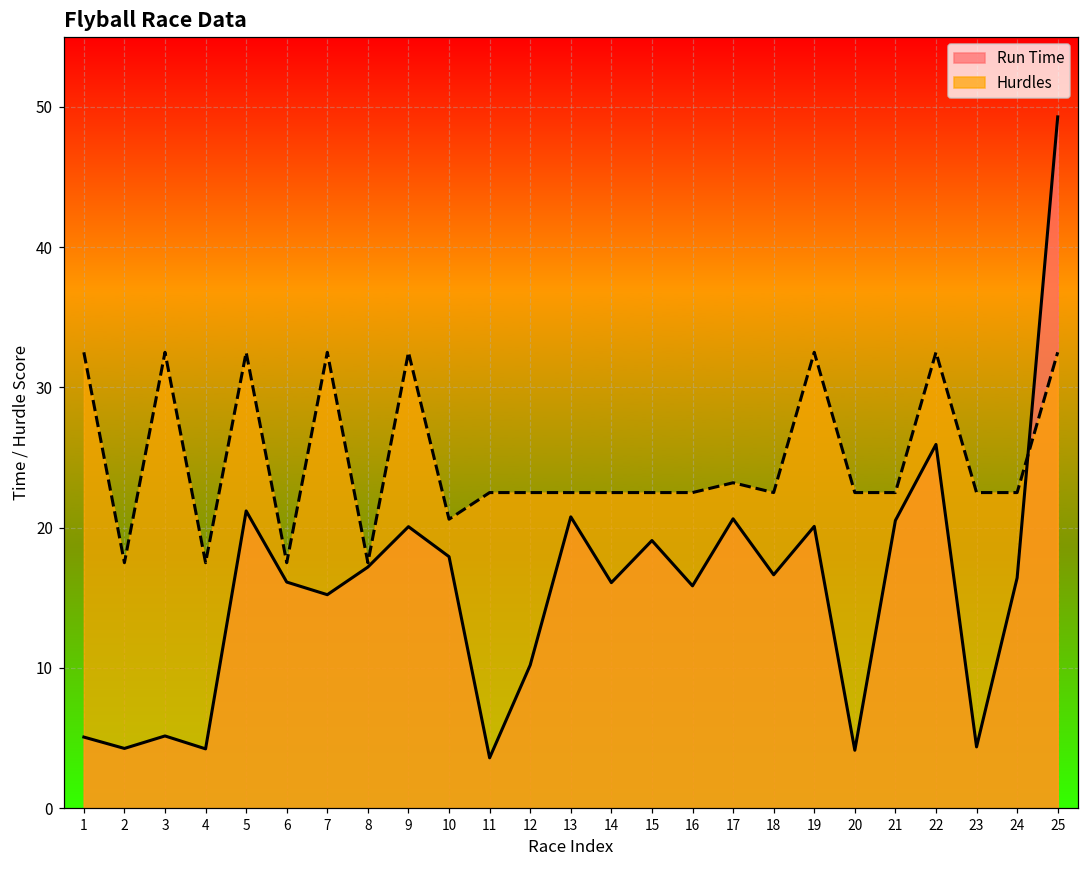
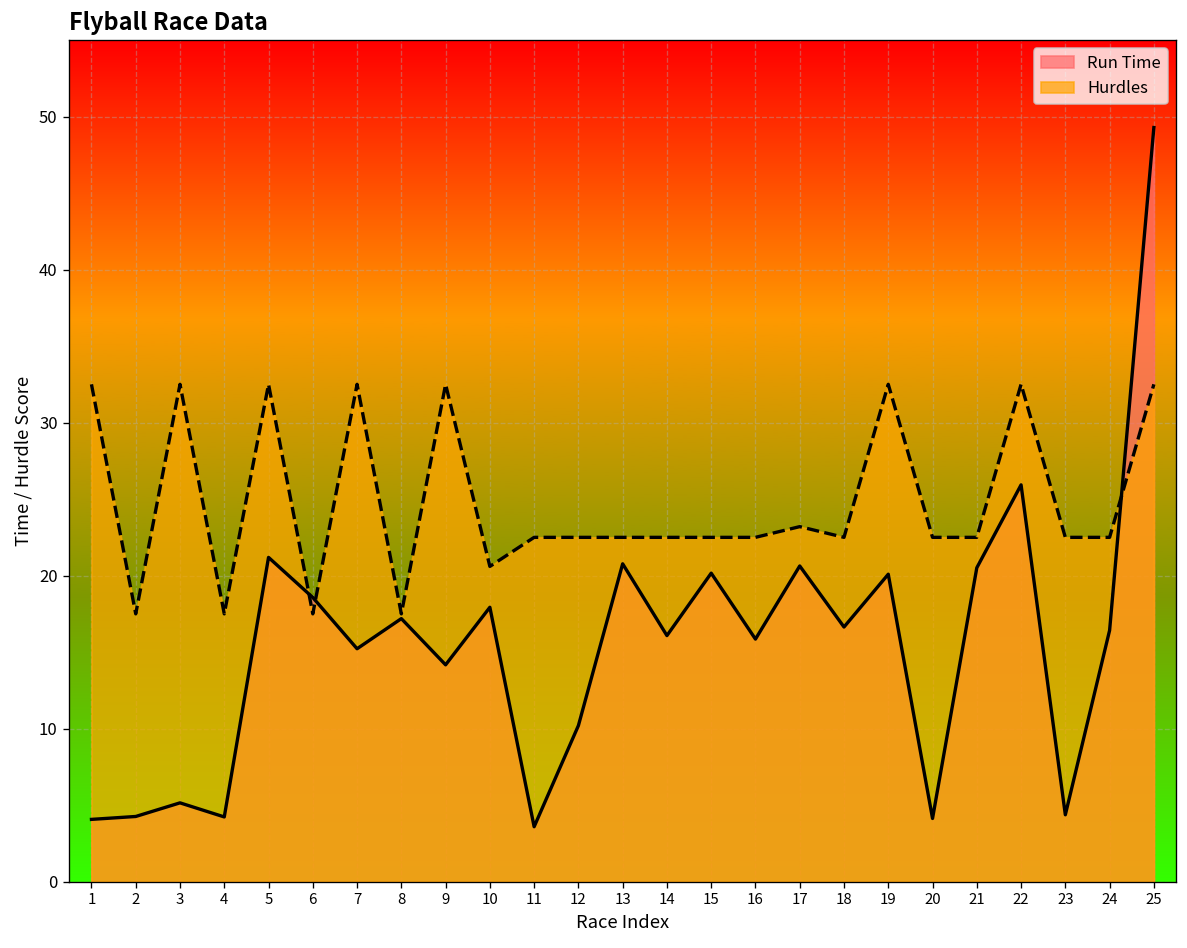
  {
    "Run Time": {
-     "1": 5.1,
+     "1": 4.1,
      "2": 4.3,
      "3": 5.2,
      "4": 4.2,
      "5": 21.2,
-     "6": 16.1,
+     "6": 18.6,
      "7": 15.2,
      "8": 17.2,
-     "9": 20.1,
+     "9": 14.2,
      "10": 17.9,
      "11": 3.6,
      "12": 10.2,
      "13": 20.8,
      "14": 16.1,
-     "15": 19.1,
+     "15": 20.2,
      "16": 15.9,
      "17": 20.6,
      "18": 16.6,
      "19": 20.1,
      "20": 4.1,
      "21": 20.5,
      "22": 25.9,
      "23": 4.4,
      "24": 16.4,
      "25": 49.3
    },
    "Hurdles": {
      "1": 32.5,
      "2": 17.5,
      "3": 32.5,
      "4": 17.5,
      "5": 32.5,
      "6": 17.5,
      "7": 32.5,
      "8": 17.5,
      "9": 32.5,
      "10": 20.6,
      "11": 22.5,
      "12": 22.5,
      "13": 22.5,
      "14": 22.5,
      "15": 22.5,
      "16": 22.5,
      "17": 23.2,
      "18": 22.5,
      "19": 32.5,
      "20": 22.5,
      "21": 22.5,
      "22": 32.5,
      "23": 22.5,
      "24": 22.5,
      "25": 32.5
    }
  }
